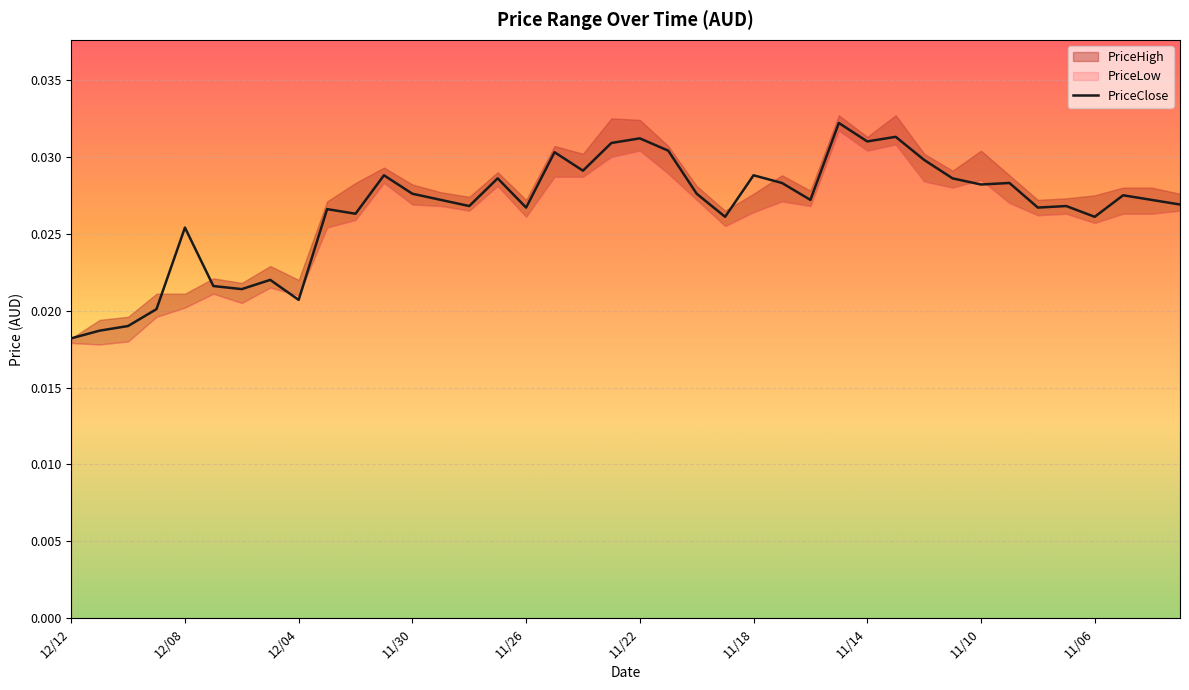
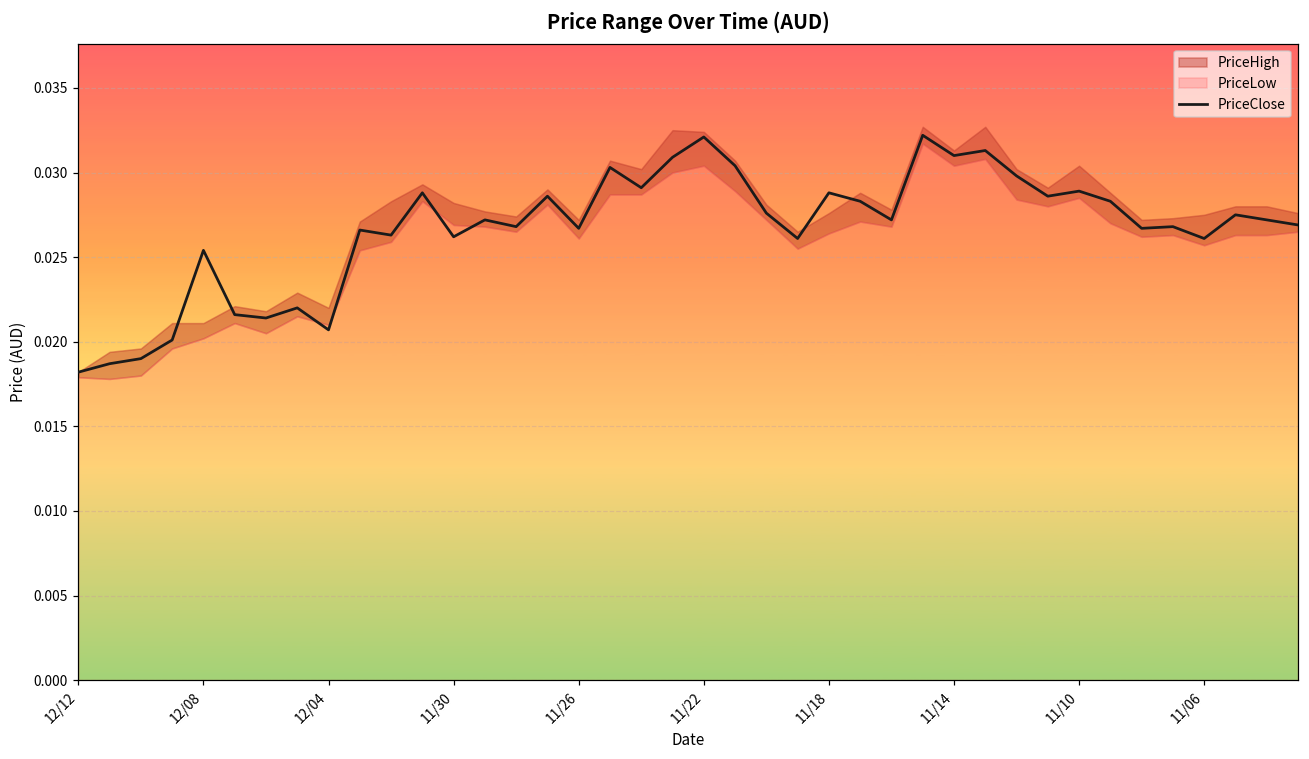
  {
    "PriceClose": {
      "12/08": 0.0254,
      "12/04": 0.0207,
-     "11/30": 0.0276,
+     "11/30": 0.0262,
      "11/26": 0.0267,
-     "11/22": 0.0312,
+     "11/22": 0.0321,
      "11/18": 0.0288,
      "11/14": 0.0310,
-     "11/10": 0.0282,
+     "11/10": 0.0289,
      "11/06": 0.0261
    }
  }
